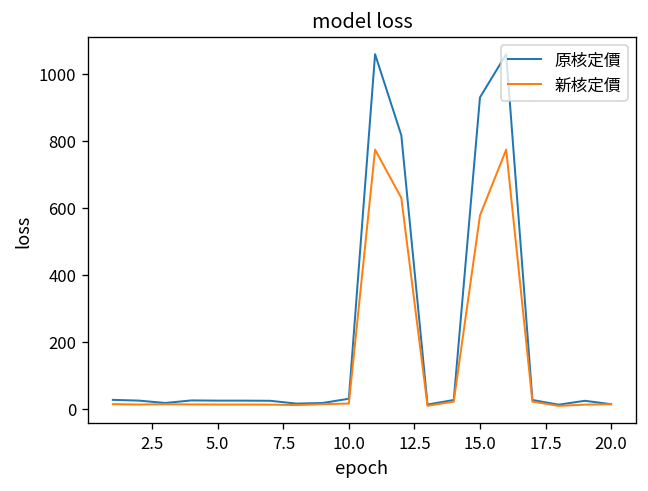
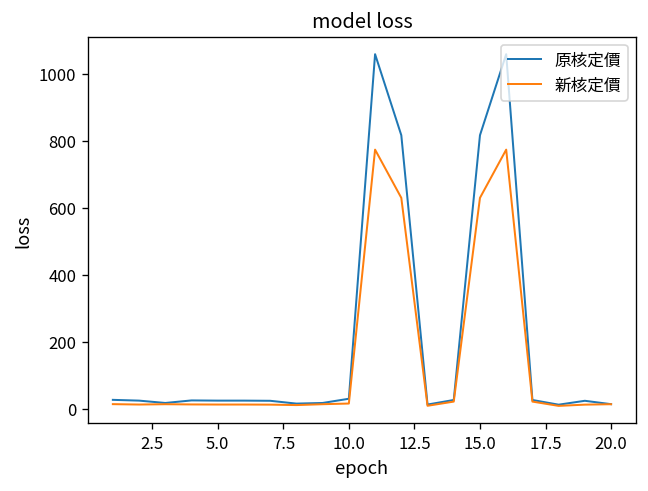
  {
    "原核定價": {
      "5.0": 20,
      "10.0": 30,
-     "15.0": 930
+     "15.0": 820
    },
    "新核定價": {
      "5.0": 10,
      "10.0": 20,
-     "15.0": 580
+     "15.0": 630
    }
  }
